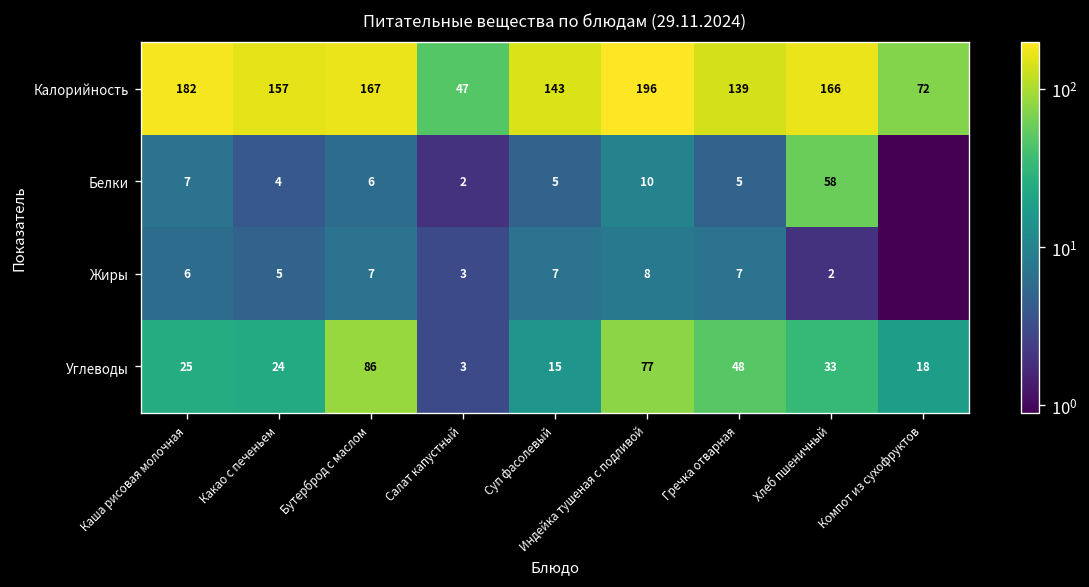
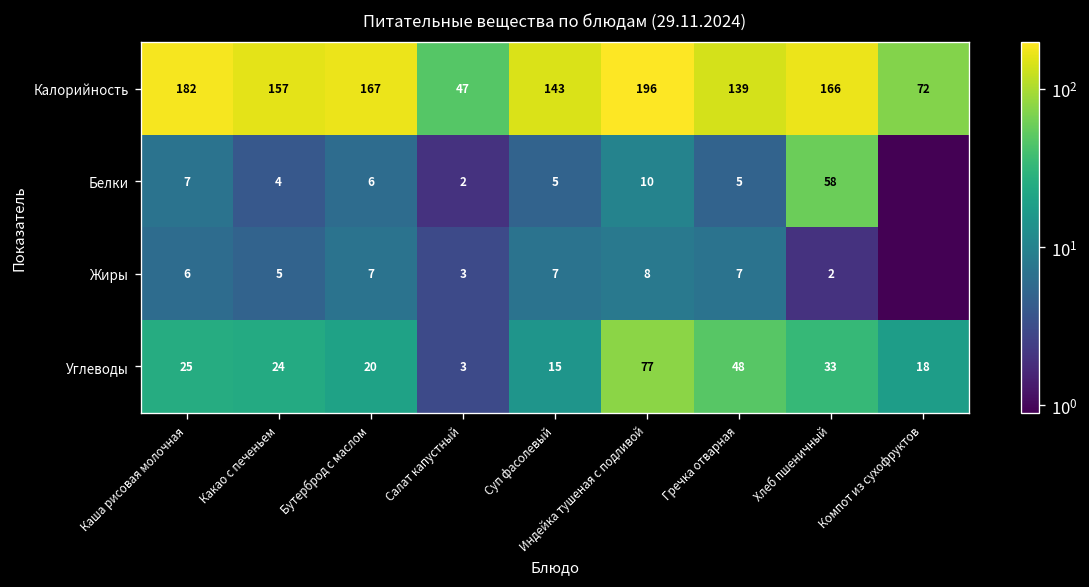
  {
    "Калорийность": {
      "Каша рисовая молочная": 182,
      "Какао с печеньем": 157,
      "Бутерброд с маслом": 167,
      "Салат капустный": 47,
      "Суп фасолевый": 143,
      "Индейка тушеная с подливой": 196,
      "Гречка отварная": 139,
      "Хлеб пшеничный": 166,
      "Компот из сухофруктов": 72
    },
    "Белки": {
      "Каша рисовая молочная": 7,
      "Какао с печеньем": 4,
      "Бутерброд с маслом": 6,
      "Салат капустный": 2,
      "Суп фасолевый": 5,
      "Индейка тушеная с подливой": 10,
      "Гречка отварная": 5,
      "Хлеб пшеничный": 58
    },
    "Жиры": {
      "Каша рисовая молочная": 6,
      "Какао с печеньем": 5,
      "Бутерброд с маслом": 7,
      "Салат капустный": 3,
      "Суп фасолевый": 7,
      "Индейка тушеная с подливой": 8,
      "Гречка отварная": 7,
      "Хлеб пшеничный": 2
    },
    "Углеводы": {
      "Каша рисовая молочная": 25,
      "Какао с печеньем": 24,
-     "Бутерброд с маслом": 86,
+     "Бутерброд с маслом": 20,
      "Салат капустный": 3,
      "Суп фасолевый": 15,
      "Индейка тушеная с подливой": 77,
      "Гречка отварная": 48,
      "Хлеб пшеничный": 33,
      "Компот из сухофруктов": 18
    }
  }
